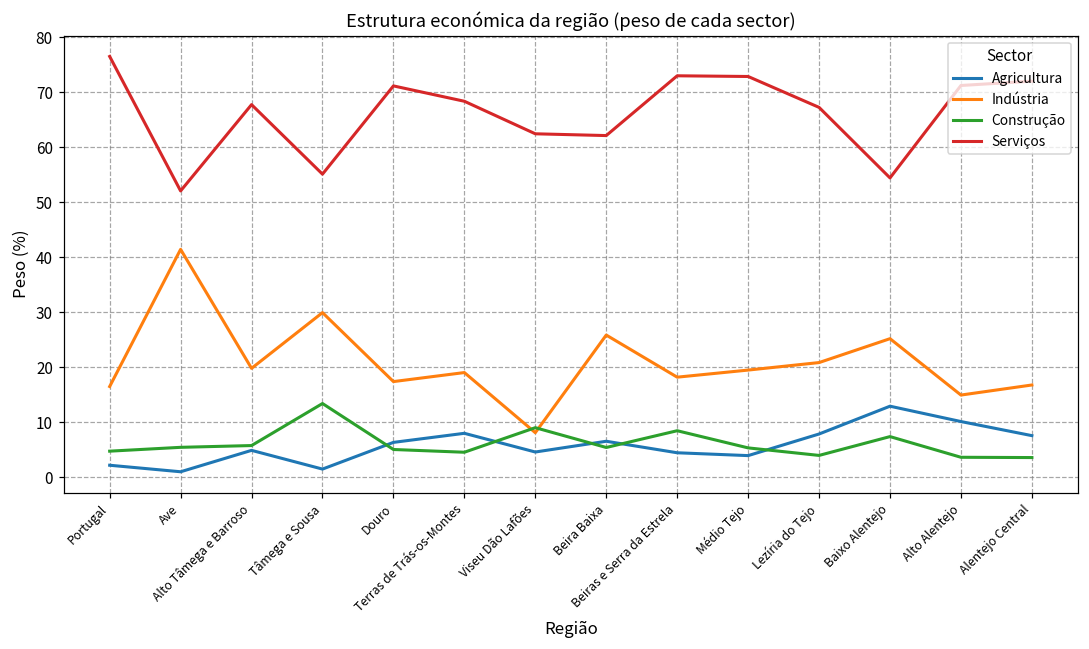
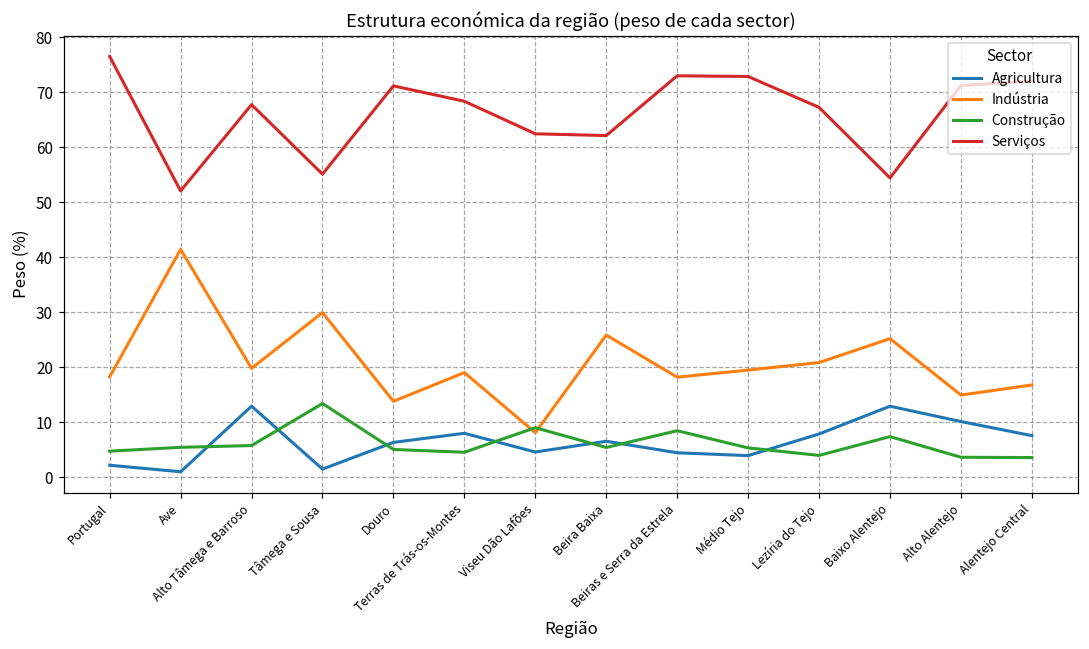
  {
    "Agricultura": {
      "Portugal": 2,
      "Ave": 1,
-     "Alto Tâmega e Barroso": 5,
+     "Alto Tâmega e Barroso": 13,
      "Tâmega e Sousa": 2,
      "Douro": 6,
      "Terras de Trás-os-Montes": 8,
      "Viseu Dão Lafões": 5,
      "Beira Baixa": 7,
      "Beiras e Serra da Estrela": 4,
      "Médio Tejo": 4,
      "Lezíria do Tejo": 8,
      "Baixo Alentejo": 13,
      "Alto Alentejo": 10,
      "Alentejo Central": 8
    },
    "Indústria": {
-     "Portugal": 17,
+     "Portugal": 18,
      "Ave": 41,
      "Alto Tâmega e Barroso": 20,
      "Tâmega e Sousa": 30,
-     "Douro": 17,
+     "Douro": 14,
      "Terras de Trás-os-Montes": 19,
      "Viseu Dão Lafões": 8,
      "Beira Baixa": 26,
      "Beiras e Serra da Estrela": 18,
      "Médio Tejo": 20,
      "Lezíria do Tejo": 21,
      "Baixo Alentejo": 25,
      "Alto Alentejo": 15,
      "Alentejo Central": 17
    },
    "Construção": {
      "Portugal": 5,
      "Ave": 5,
      "Alto Tâmega e Barroso": 6,
      "Tâmega e Sousa": 13,
      "Douro": 5,
      "Terras de Trás-os-Montes": 5,
      "Viseu Dão Lafões": 9,
      "Beira Baixa": 5,
      "Beiras e Serra da Estrela": 8,
      "Médio Tejo": 5,
      "Lezíria do Tejo": 4,
      "Baixo Alentejo": 7,
      "Alto Alentejo": 4,
      "Alentejo Central": 4
    },
    "Serviços": {
      "Portugal": 77,
      "Ave": 52,
      "Alto Tâmega e Barroso": 68,
      "Tâmega e Sousa": 55,
      "Douro": 71,
      "Terras de Trás-os-Montes": 68,
      "Viseu Dão Lafões": 62,
      "Beira Baixa": 62,
      "Beiras e Serra da Estrela": 73,
      "Médio Tejo": 73,
      "Lezíria do Tejo": 67,
      "Baixo Alentejo": 54
    }
  }
